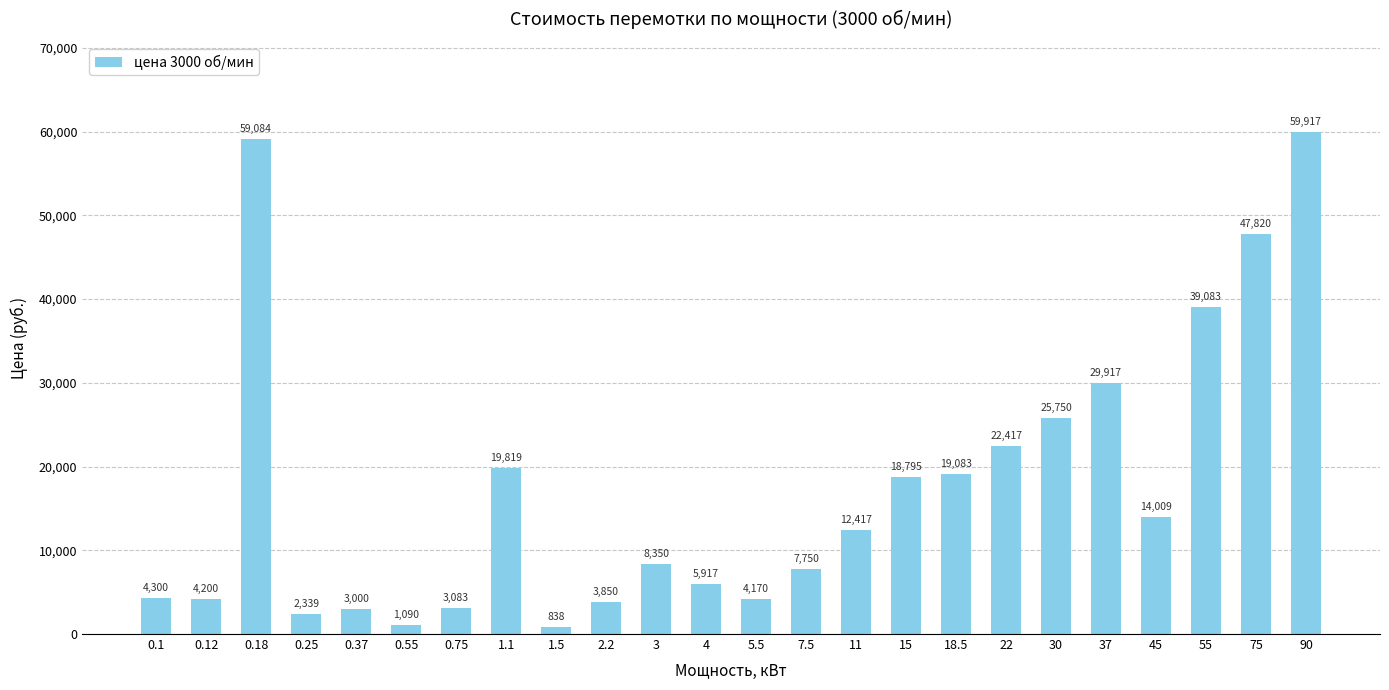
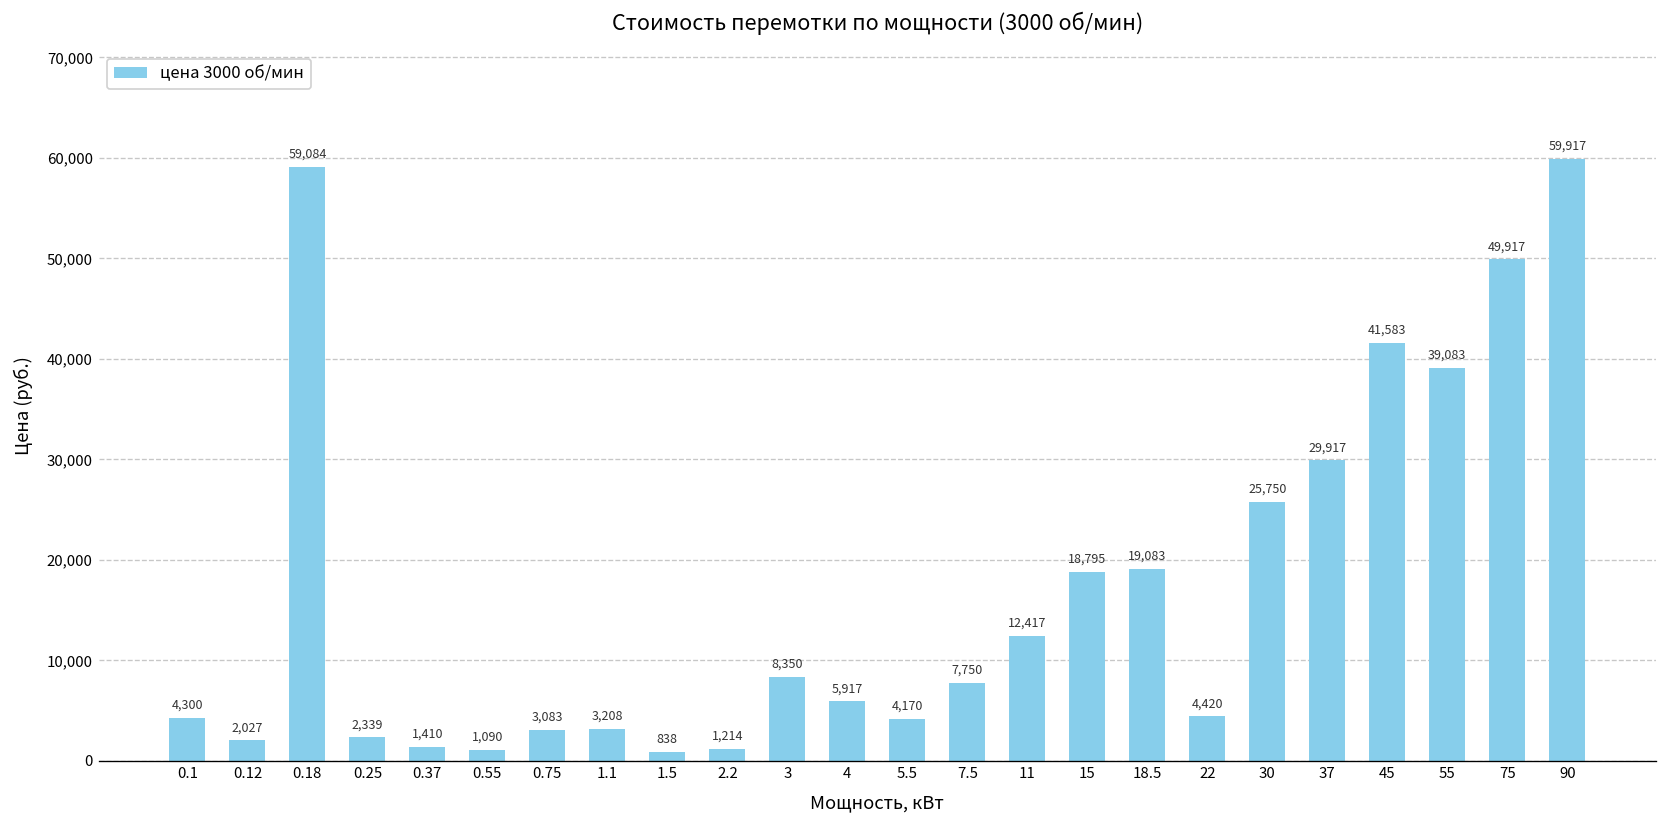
  {
    "0.1": "4,300",
-   "0.12": "4,200",
+   "0.12": "2,027",
    "0.18": "59,084",
    "0.25": "2,339",
-   "0.37": "3,000",
+   "0.37": "1,410",
    "0.55": "1,090",
    "0.75": "3,083",
-   "1.1": "19,819",
+   "1.1": "3,208",
    "1.5": "838",
-   "2.2": "3,850",
+   "2.2": "1,214",
    "3": "8,350",
    "4": "5,917",
    "5.5": "4,170",
    "7.5": "7,750",
    "11": "12,417",
    "15": "18,795",
    "18.5": "19,083",
-   "22": "22,417",
+   "22": "4,420",
    "30": "25,750",
    "37": "29,917",
-   "45": "14,009",
+   "45": "41,583",
    "55": "39,083",
-   "75": "47,820",
+   "75": "49,917",
    "90": "59,917"
  }
